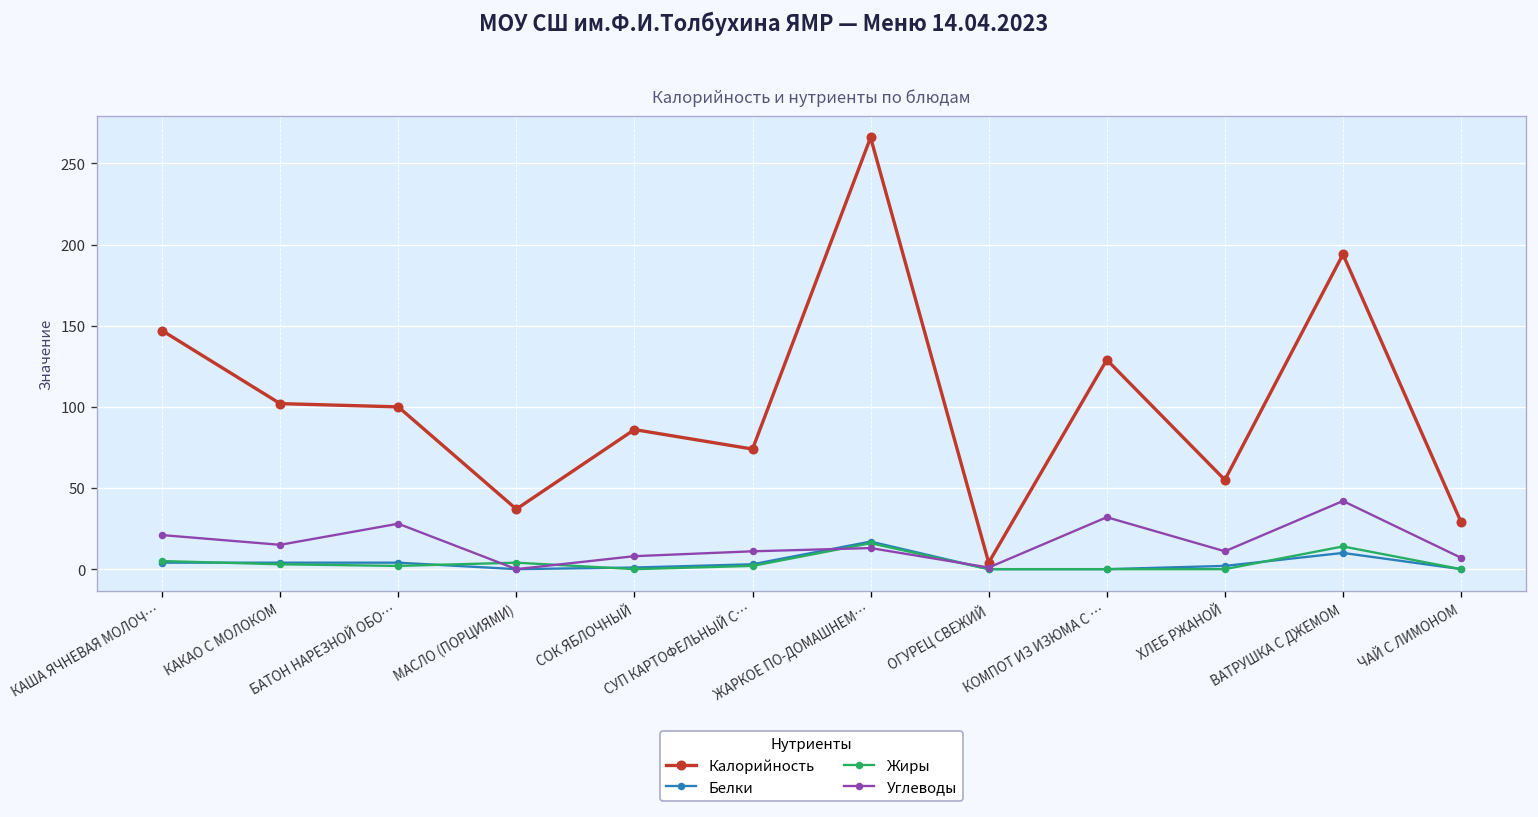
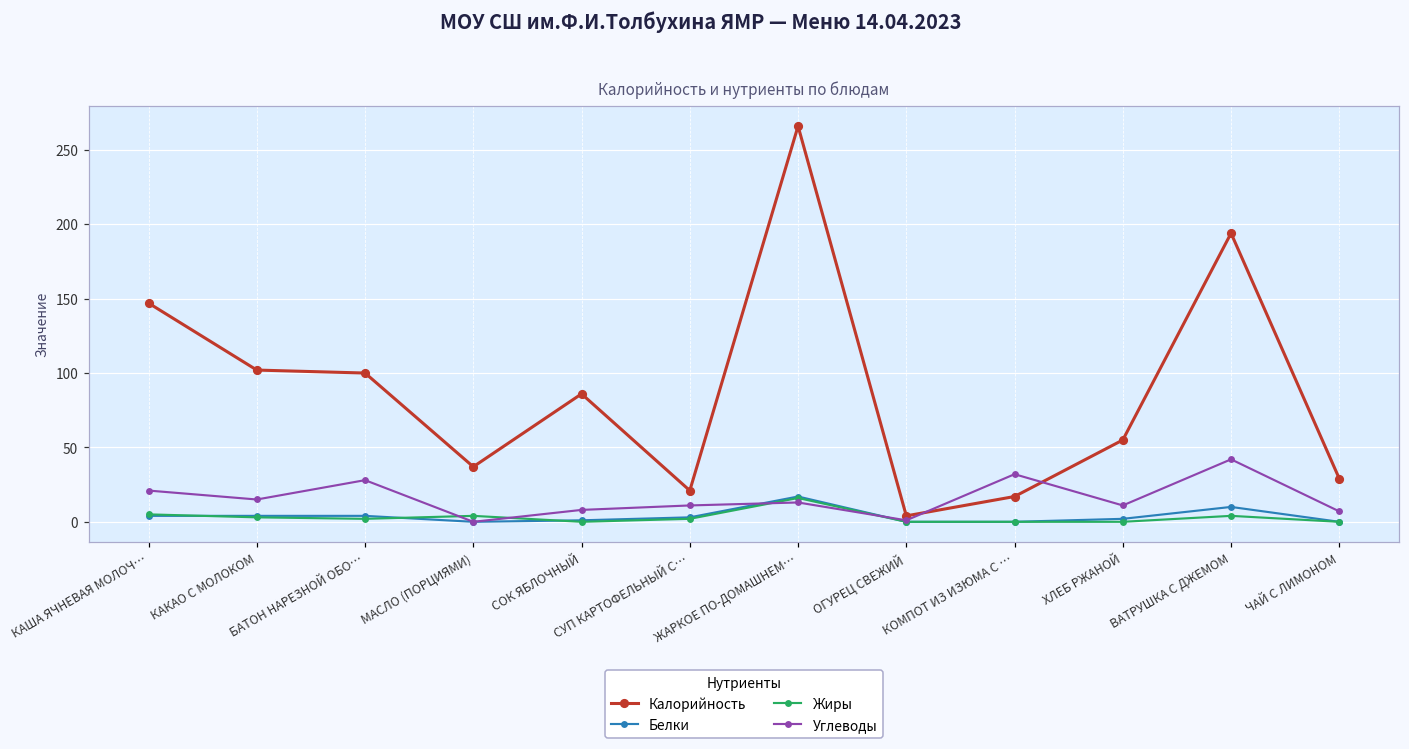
  {
    "Калорийность": {
      "КАША ЯЧНЕВАЯ МОЛОЧ…": 147,
      "КАКАО С МОЛОКОМ": 102,
      "БАТОН НАРЕЗНОЙ ОБО…": 100,
      "МАСЛО (ПОРЦИЯМИ)": 37,
      "СОК ЯБЛОЧНЫЙ": 86,
-     "СУП КАРТОФЕЛЬНЫЙ С…": 74,
+     "СУП КАРТОФЕЛЬНЫЙ С…": 21,
      "ЖАРКОЕ ПО-ДОМАШНЕМ…": 266,
      "ОГУРЕЦ СВЕЖИЙ": 4,
-     "КОМПОТ ИЗ ИЗЮМА С …": 129,
+     "КОМПОТ ИЗ ИЗЮМА С …": 17,
      "ХЛЕБ РЖАНОЙ": 55,
      "ВАТРУШКА С ДЖЕМОМ": 194,
      "ЧАЙ С ЛИМОНОМ": 29
    },
    "Белки": {
      "БАТОН НАРЕЗНОЙ ОБО…": 4,
      "ХЛЕБ РЖАНОЙ": 2,
      "ВАТРУШКА С ДЖЕМОМ": 10
    },
    "Жиры": {
      "БАТОН НАРЕЗНОЙ ОБО…": 2,
      "МАСЛО (ПОРЦИЯМИ)": 4,
      "ХЛЕБ РЖАНОЙ": 0,
-     "ВАТРУШКА С ДЖЕМОМ": 14
+     "ВАТРУШКА С ДЖЕМОМ": 4
    },
    "Углеводы": {
      "КАША ЯЧНЕВАЯ МОЛОЧ…": 21,
      "КАКАО С МОЛОКОМ": 15,
      "БАТОН НАРЕЗНОЙ ОБО…": 28,
      "СОК ЯБЛОЧНЫЙ": 8,
      "СУП КАРТОФЕЛЬНЫЙ С…": 11,
      "ЖАРКОЕ ПО-ДОМАШНЕМ…": 13,
      "КОМПОТ ИЗ ИЗЮМА С …": 32,
      "ХЛЕБ РЖАНОЙ": 11,
      "ВАТРУШКА С ДЖЕМОМ": 42,
      "ЧАЙ С ЛИМОНОМ": 7
    }
  }
